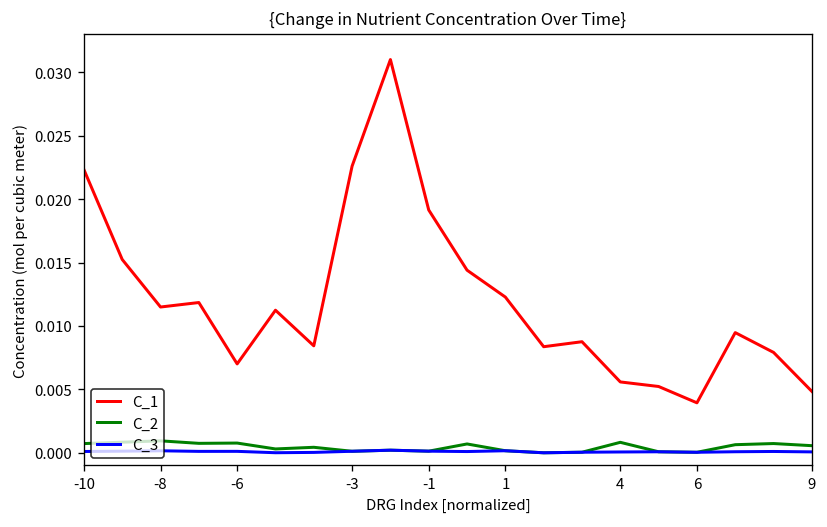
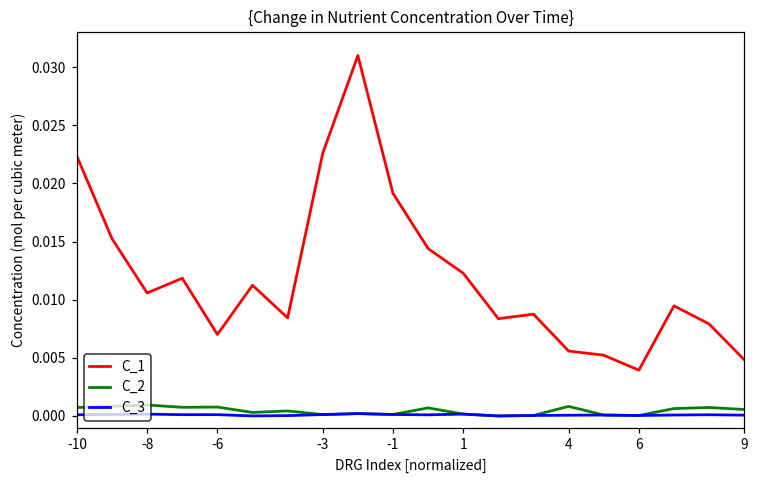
  {
    "C_1": {
      "-10": 0.0223,
-     "-8": 0.0115,
+     "-8": 0.0106,
      "-6": 0.0070,
      "-3": 0.0226,
      "-1": 0.0191,
      "1": 0.0123,
      "4": 0.0056,
      "6": 0.0039,
      "9": 0.0048
    },
    "C_2": {
      "-10": 0.0007,
      "-6": 0.0008,
      "4": 0.0008,
      "9": 0.0006
    },
    "C_3": {
      "-10": 0.0001,
      "-6": 0.0001,
      "4": 0.0001,
      "9": 0.0001
    }
  }
